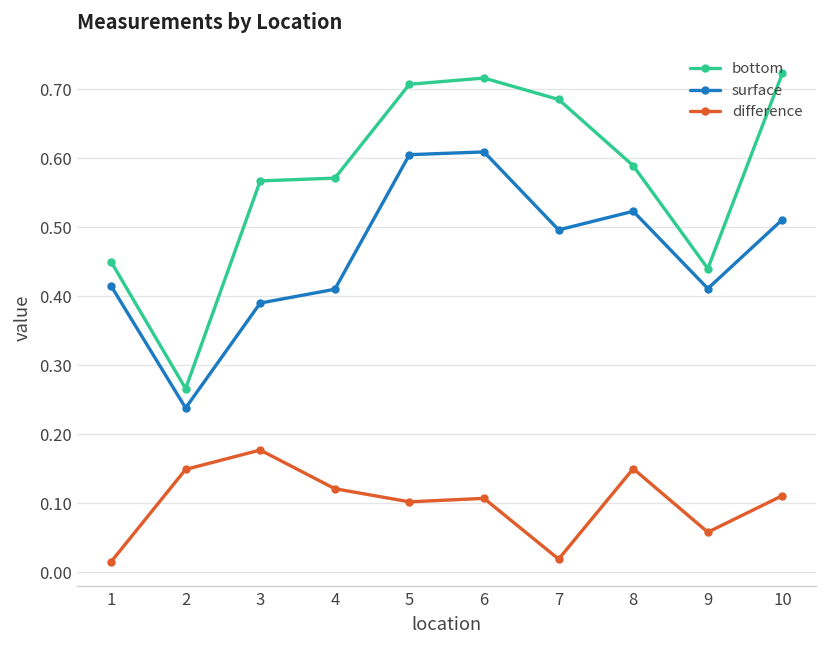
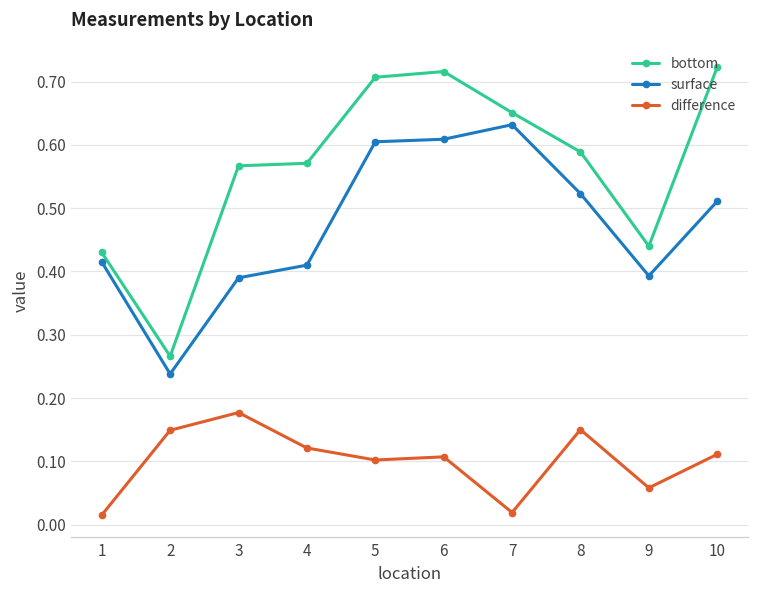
  {
    "bottom": {
-     "1": 0.45,
+     "1": 0.43,
      "2": 0.27,
      "3": 0.57,
      "4": 0.57,
      "5": 0.71,
      "6": 0.72,
-     "7": 0.69,
+     "7": 0.65,
      "8": 0.59,
      "9": 0.44,
      "10": 0.72
    },
    "surface": {
      "1": 0.42,
      "2": 0.24,
      "3": 0.39,
      "4": 0.41,
      "5": 0.61,
      "6": 0.61,
-     "7": 0.50,
+     "7": 0.63,
      "8": 0.52,
-     "9": 0.41,
+     "9": 0.39,
      "10": 0.51
    },
    "difference": {
      "1": 0.02,
      "2": 0.15,
      "3": 0.18,
      "4": 0.12,
      "5": 0.10,
      "6": 0.11,
      "7": 0.02,
      "8": 0.15,
      "9": 0.06,
      "10": 0.11
    }
  }
